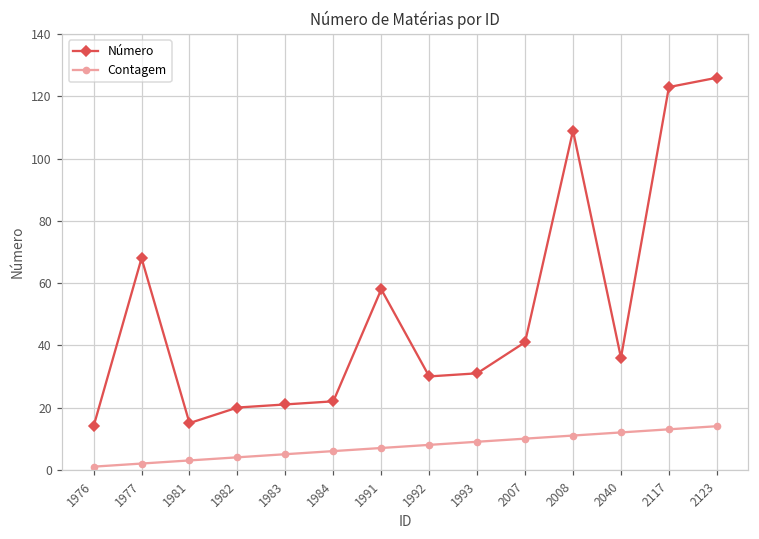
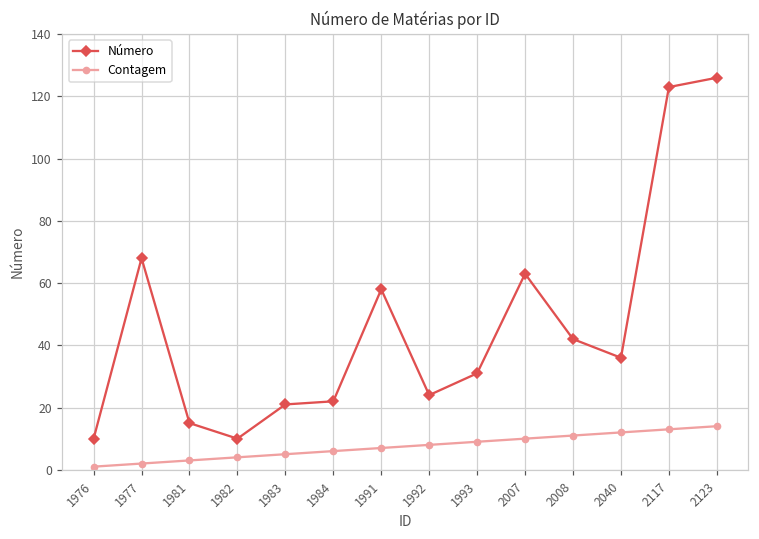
  {
    "Número": {
-     "1976": 14,
+     "1976": 10,
      "1977": 68,
      "1981": 15,
-     "1982": 20,
+     "1982": 10,
      "1983": 21,
      "1984": 22,
      "1991": 58,
-     "1992": 30,
+     "1992": 24,
      "1993": 31,
-     "2007": 41,
-     "2008": 109,
+     "2007": 63,
+     "2008": 42,
      "2040": 36,
      "2117": 123,
      "2123": 126
    },
    "Contagem": {
      "1976": 1,
      "1977": 2,
      "1981": 3,
      "1982": 4,
      "1983": 5,
      "1984": 6,
      "1991": 7,
      "1992": 8,
      "1993": 9,
      "2007": 10,
      "2008": 11,
      "2040": 12,
      "2117": 13,
      "2123": 14
    }
  }
